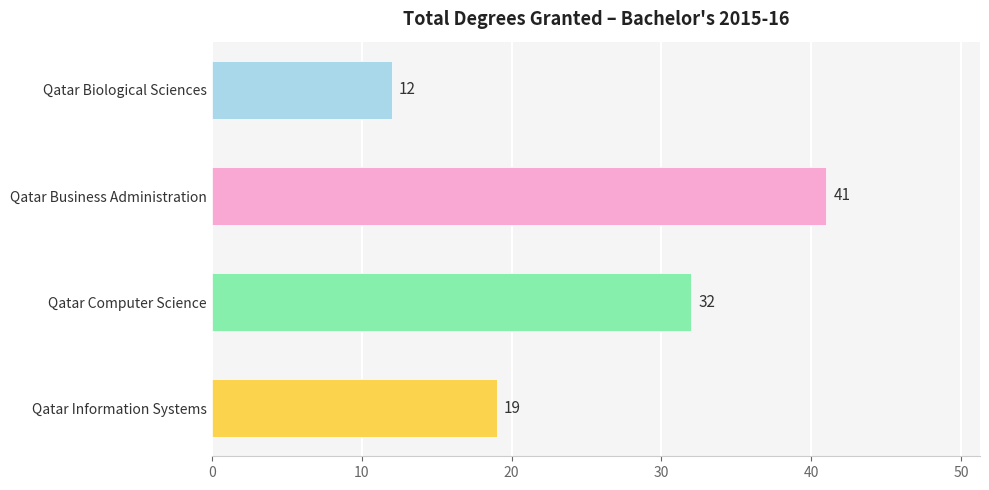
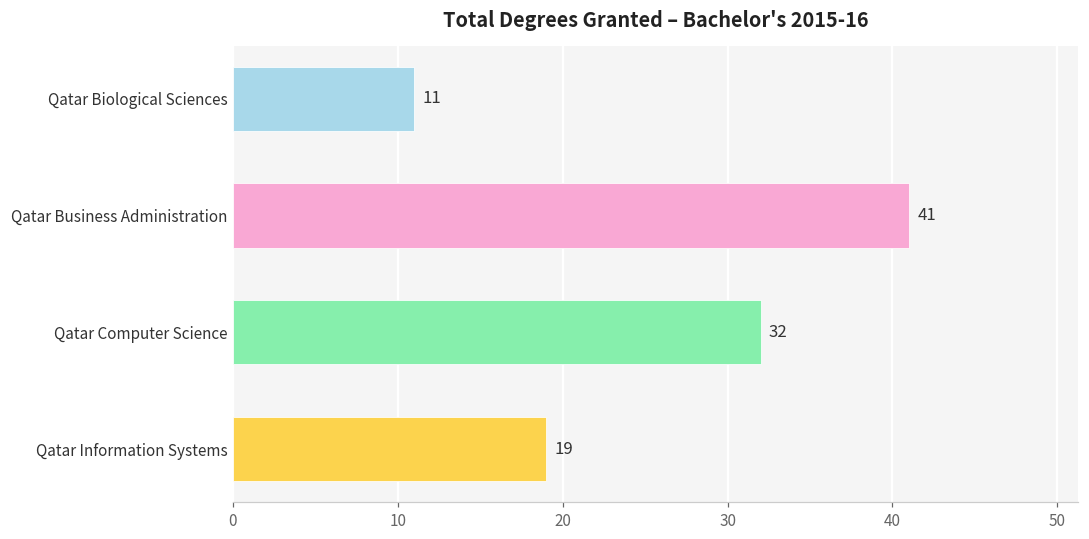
  {
-   "Qatar Biological Sciences": 12,
+   "Qatar Biological Sciences": 11,
    "Qatar Business Administration": 41,
    "Qatar Computer Science": 32,
    "Qatar Information Systems": 19
  }
